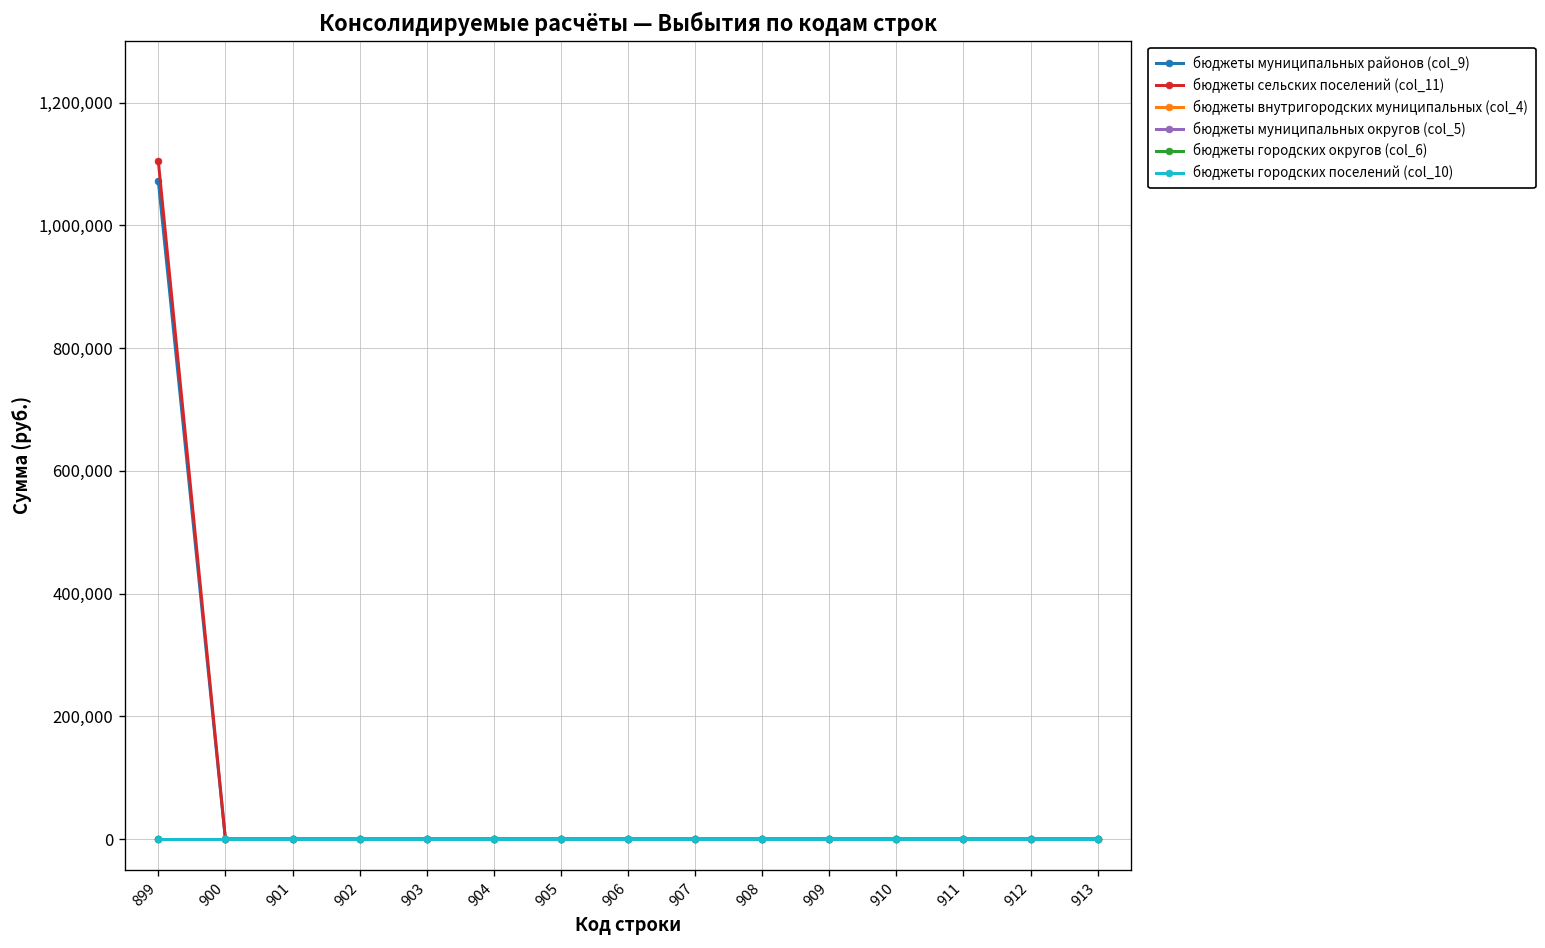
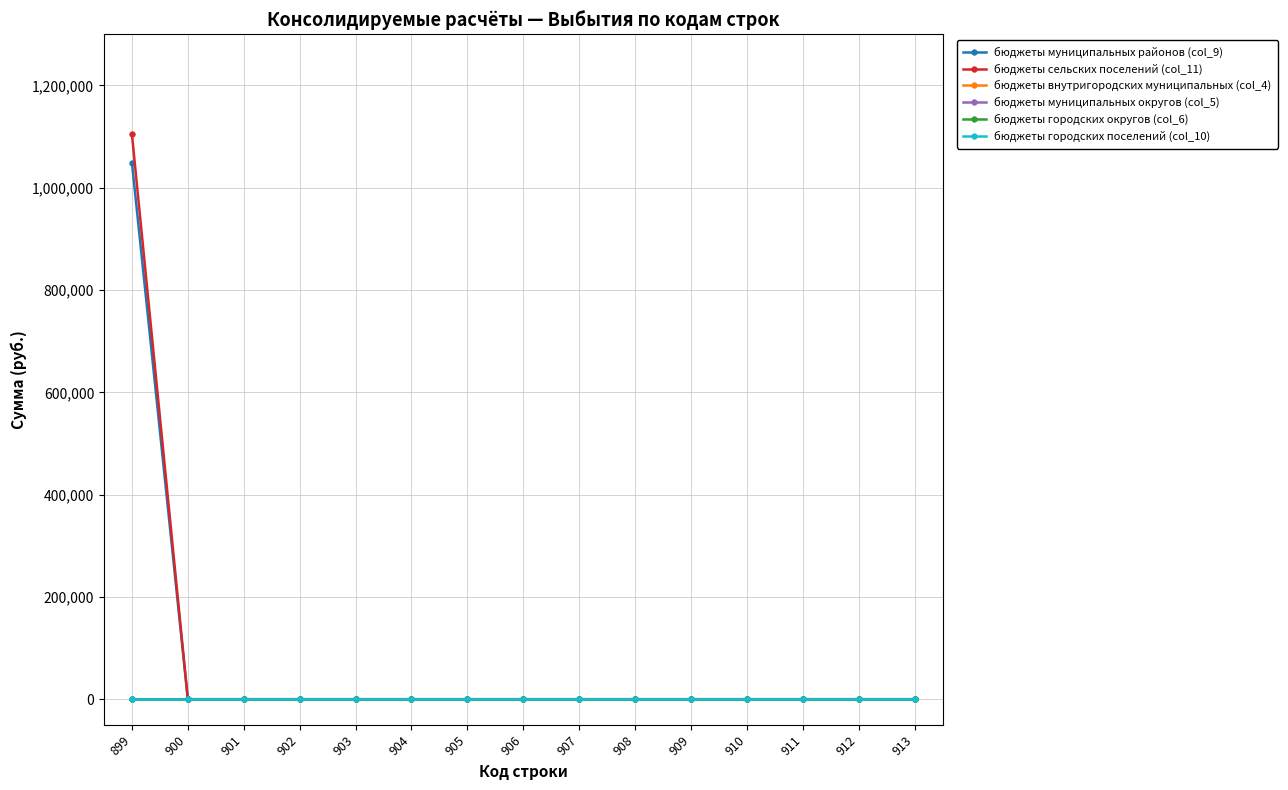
  {
    "бюджеты муниципальных районов (col_9)": {
-     "899": "1,070,000"
+     "899": "1,050,000"
    },
    "бюджеты сельских поселений (col_11)": {
      "899": "1,100,000"
    },
    "бюджеты городских поселений (col_10)": {
      "899": "0"
    }
  }
